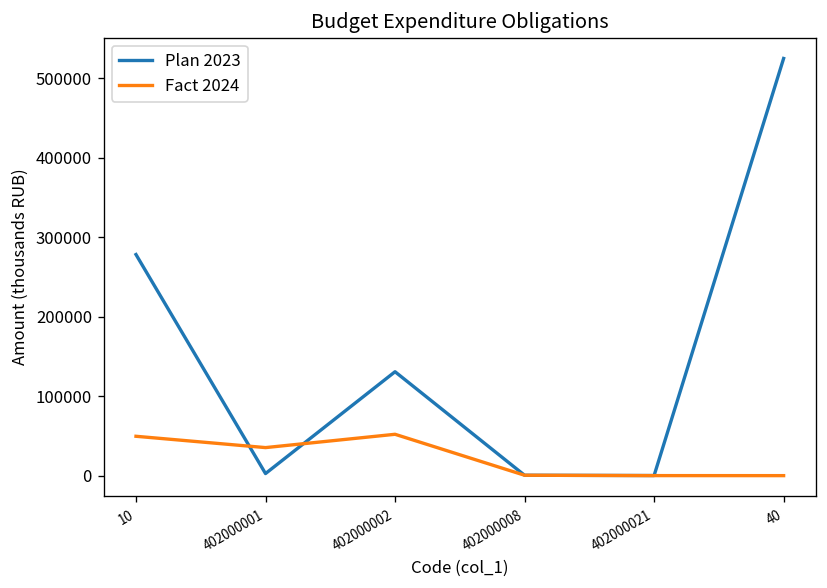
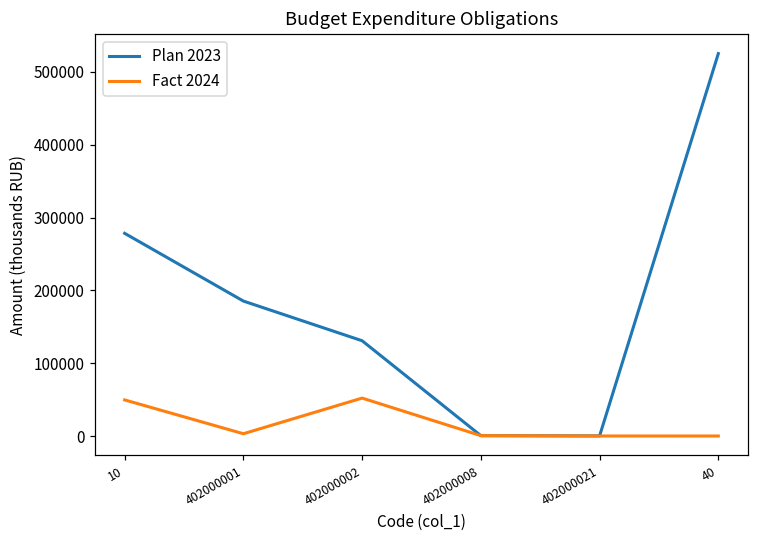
  {
    "Plan 2023": {
      "10": 280000,
-     "402000001": 0,
+     "402000001": 190000,
      "402000002": 130000,
      "40": 530000
    },
    "Fact 2024": {
      "10": 50000,
-     "402000001": 40000,
+     "402000001": 0,
      "402000002": 50000,
      "40": 0
    }
  }
